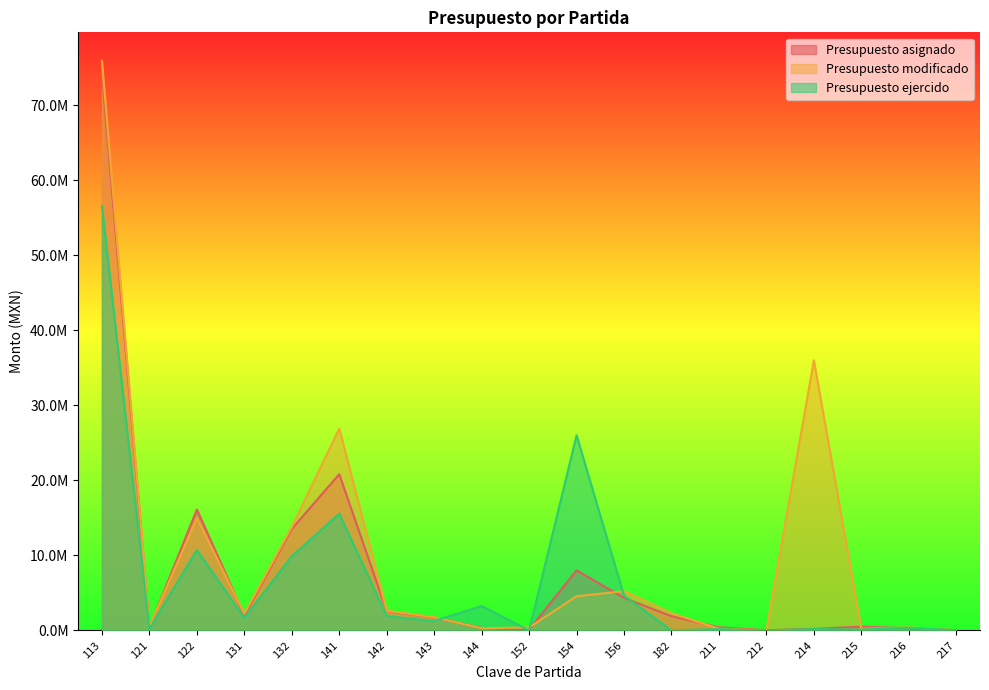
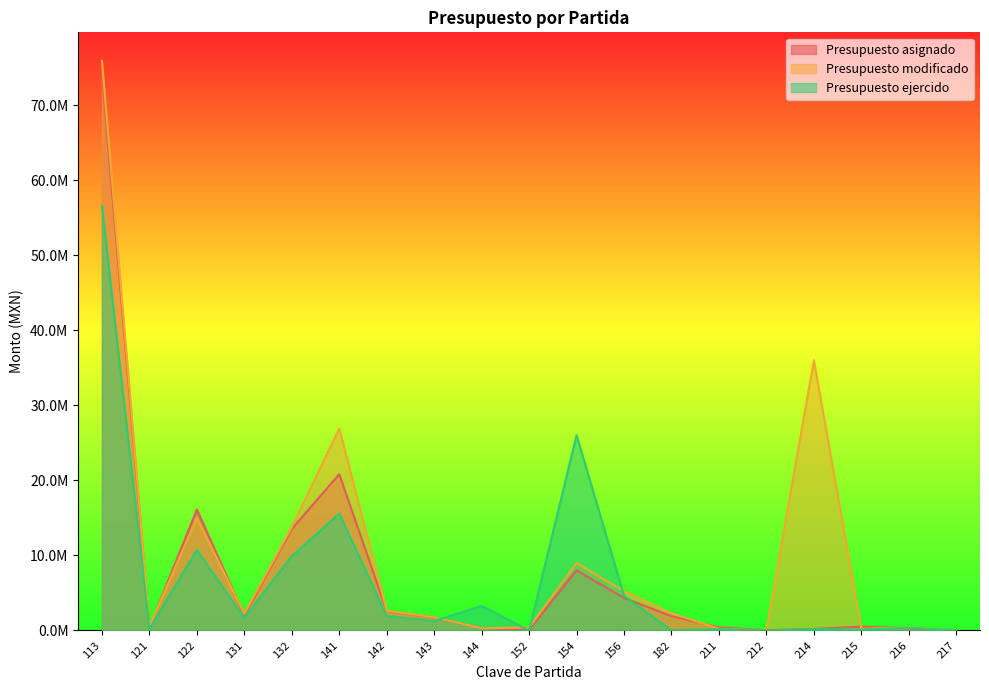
  {
    "Presupuesto asignado": {
      "113": 74000000,
      "122": 16000000,
      "141": 21000000,
      "154": 8000000,
      "182": 2000000
    },
    "Presupuesto modificado": {
      "113": 76000000,
      "122": 15000000,
      "141": 27000000,
-     "154": 5000000,
+     "154": 9000000,
      "156": 5000000,
      "182": 2000000,
      "214": 36000000
    },
    "Presupuesto ejercido": {
      "113": 57000000,
      "122": 11000000,
      "132": 10000000,
      "141": 16000000,
      "142": 2000000,
      "143": 1000000,
      "144": 3000000,
      "154": 26000000,
      "182": 0
    }
  }
